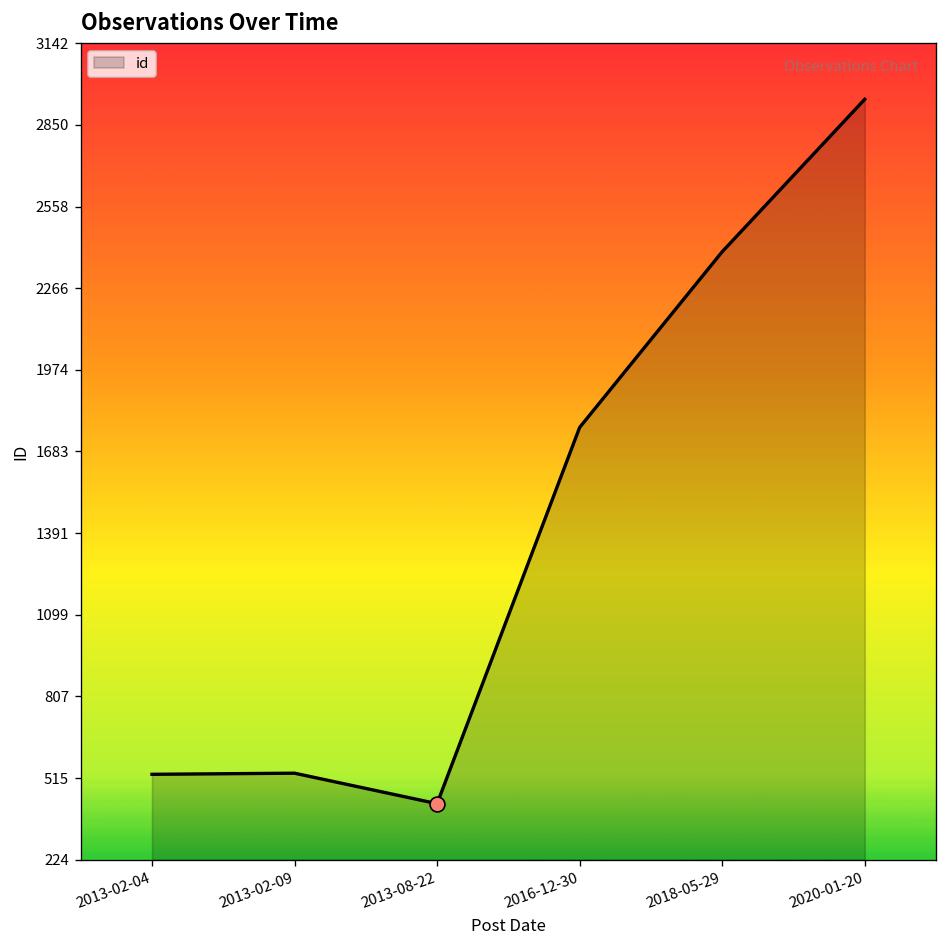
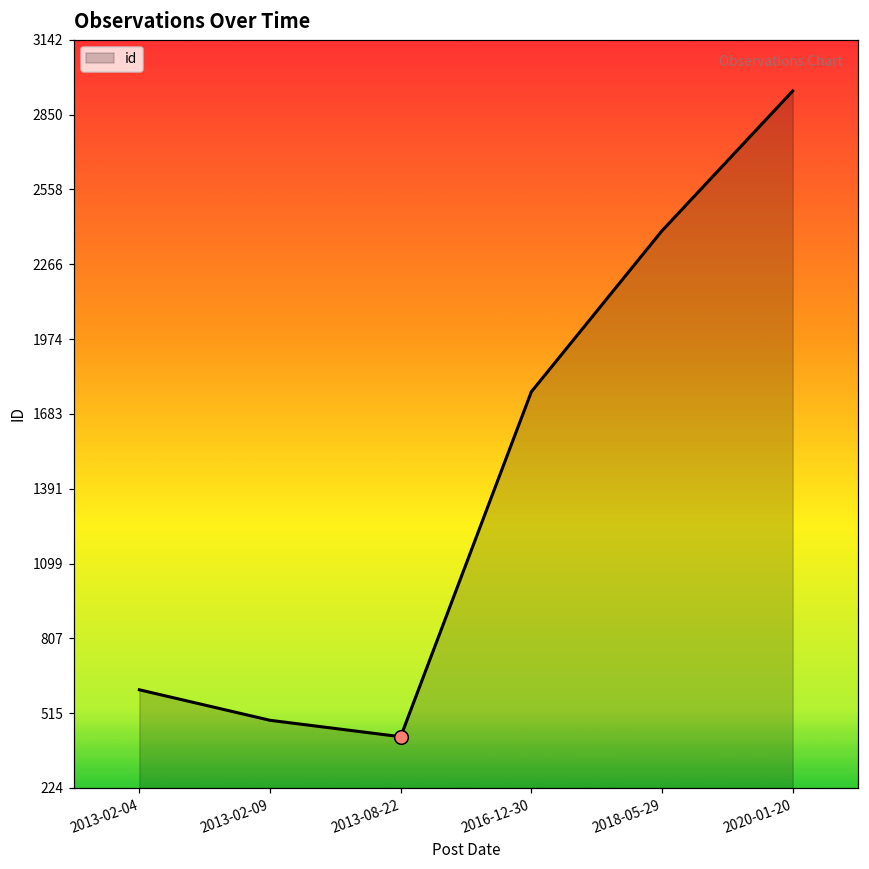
  {
    "id": {
-     "2013-02-04": 530,
-     "2013-02-09": 530,
+     "2013-02-04": 610,
+     "2013-02-09": 490,
      "2016-12-30": 1770,
      "2018-05-29": 2400,
      "2020-01-20": 2940
    }
  }
